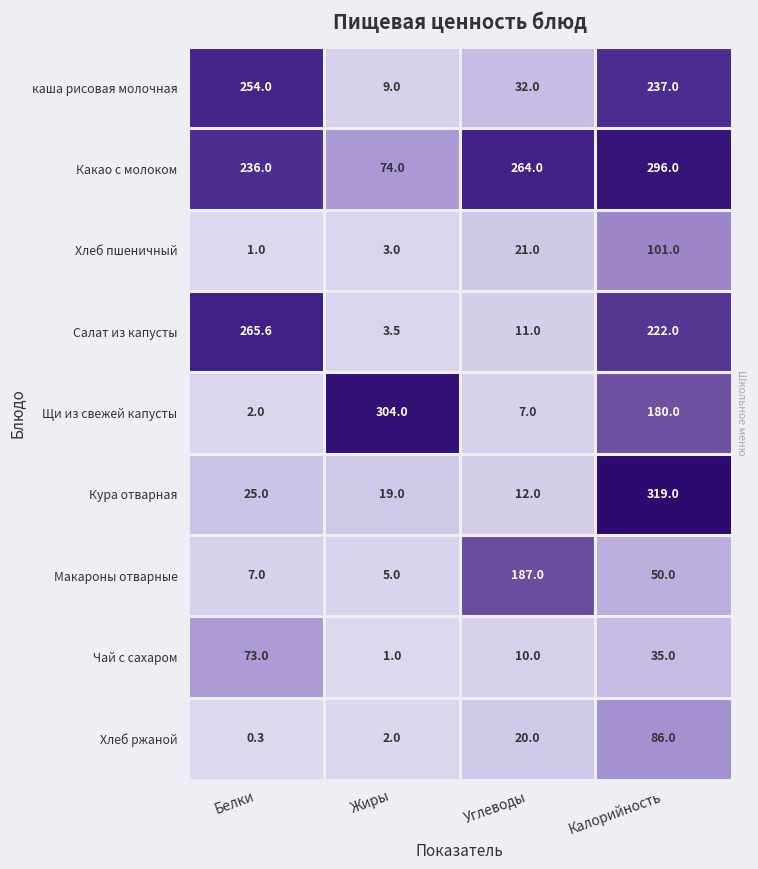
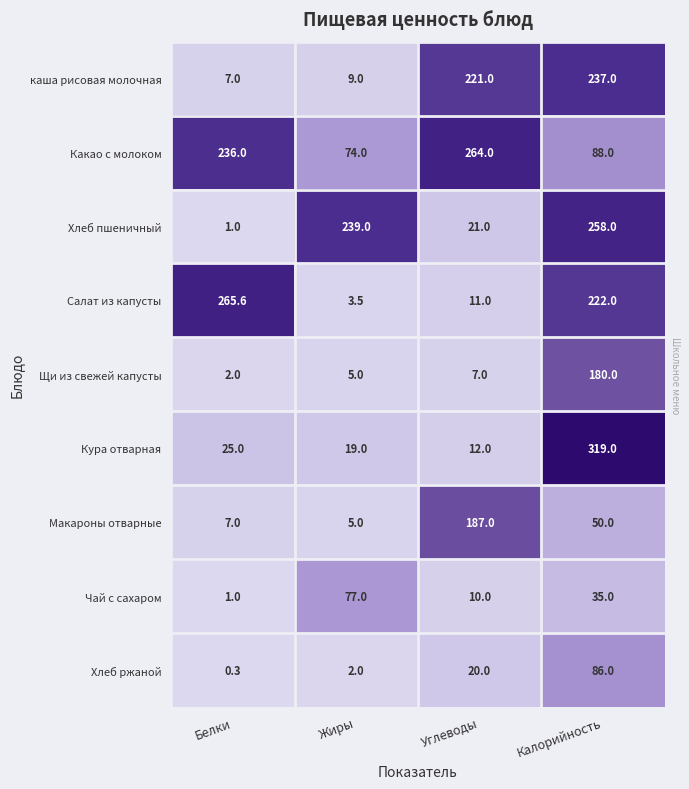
  {
    "каша рисовая молочная": {
-     "Белки": 254.0,
+     "Белки": 7.0,
      "Жиры": 9.0,
-     "Углеводы": 32.0,
+     "Углеводы": 221.0,
      "Калорийность": 237.0
    },
    "Какао с молоком": {
      "Белки": 236.0,
      "Жиры": 74.0,
      "Углеводы": 264.0,
-     "Калорийность": 296.0
+     "Калорийность": 88.0
    },
    "Хлеб пшеничный": {
      "Белки": 1.0,
-     "Жиры": 3.0,
+     "Жиры": 239.0,
      "Углеводы": 21.0,
-     "Калорийность": 101.0
+     "Калорийность": 258.0
    },
    "Салат из капусты": {
      "Белки": 265.6,
      "Жиры": 3.5,
      "Углеводы": 11.0,
      "Калорийность": 222.0
    },
    "Щи из свежей капусты": {
      "Белки": 2.0,
-     "Жиры": 304.0,
+     "Жиры": 5.0,
      "Углеводы": 7.0,
      "Калорийность": 180.0
    },
    "Кура отварная": {
      "Белки": 25.0,
      "Жиры": 19.0,
      "Углеводы": 12.0,
      "Калорийность": 319.0
    },
    "Макароны отварные": {
      "Белки": 7.0,
      "Жиры": 5.0,
      "Углеводы": 187.0,
      "Калорийность": 50.0
    },
    "Чай с сахаром": {
-     "Белки": 73.0,
-     "Жиры": 1.0,
+     "Белки": 1.0,
+     "Жиры": 77.0,
      "Углеводы": 10.0,
      "Калорийность": 35.0
    },
    "Хлеб ржаной": {
      "Белки": 0.3,
      "Жиры": 2.0,
      "Углеводы": 20.0,
      "Калорийность": 86.0
    }
  }
